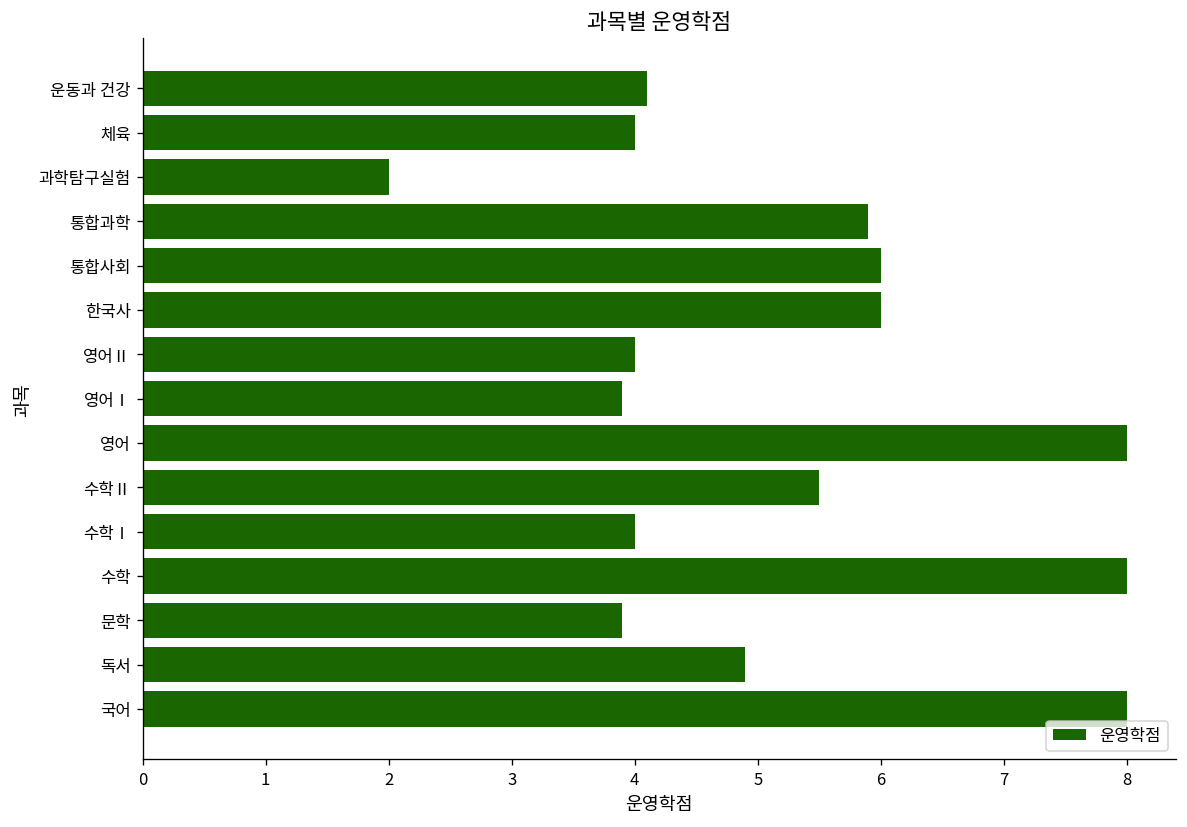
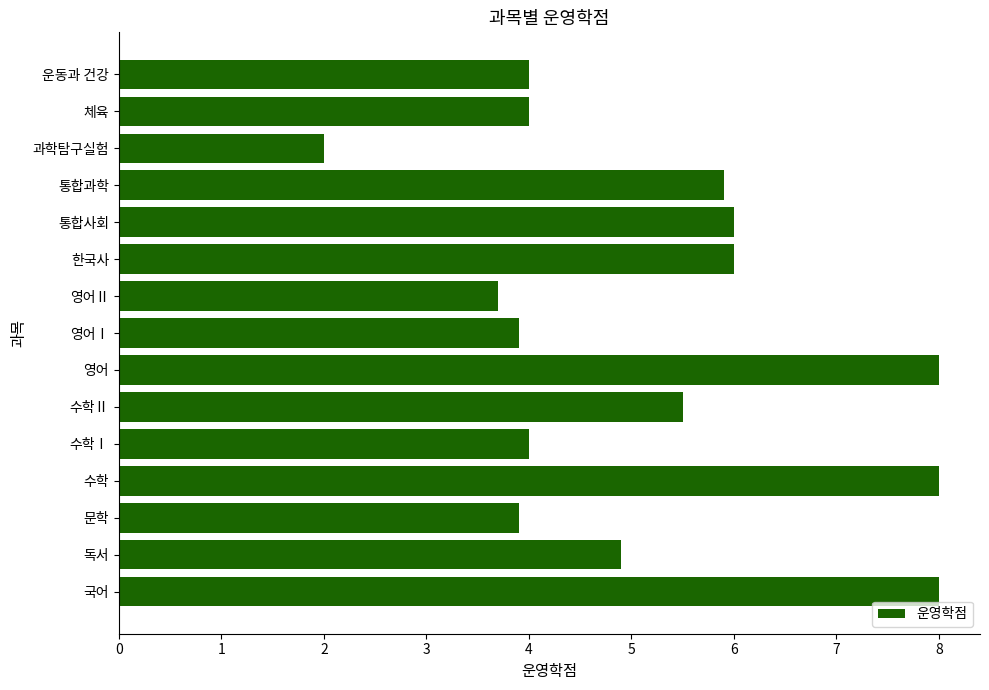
  {
-   "운동과 건강": 4.1,
+   "운동과 건강": 4.0,
    "체육": 4.0,
    "과학탐구실험": 2.0,
    "통합과학": 5.9,
    "통합사회": 6.0,
    "한국사": 6.0,
-   "영어Ⅱ": 4.0,
+   "영어Ⅱ": 3.7,
    "영어Ⅰ": 3.9,
    "영어": 8.0,
    "수학Ⅱ": 5.5,
    "수학Ⅰ": 4.0,
    "수학": 8.0,
    "문학": 3.9,
    "독서": 4.9,
    "국어": 8.0
  }
